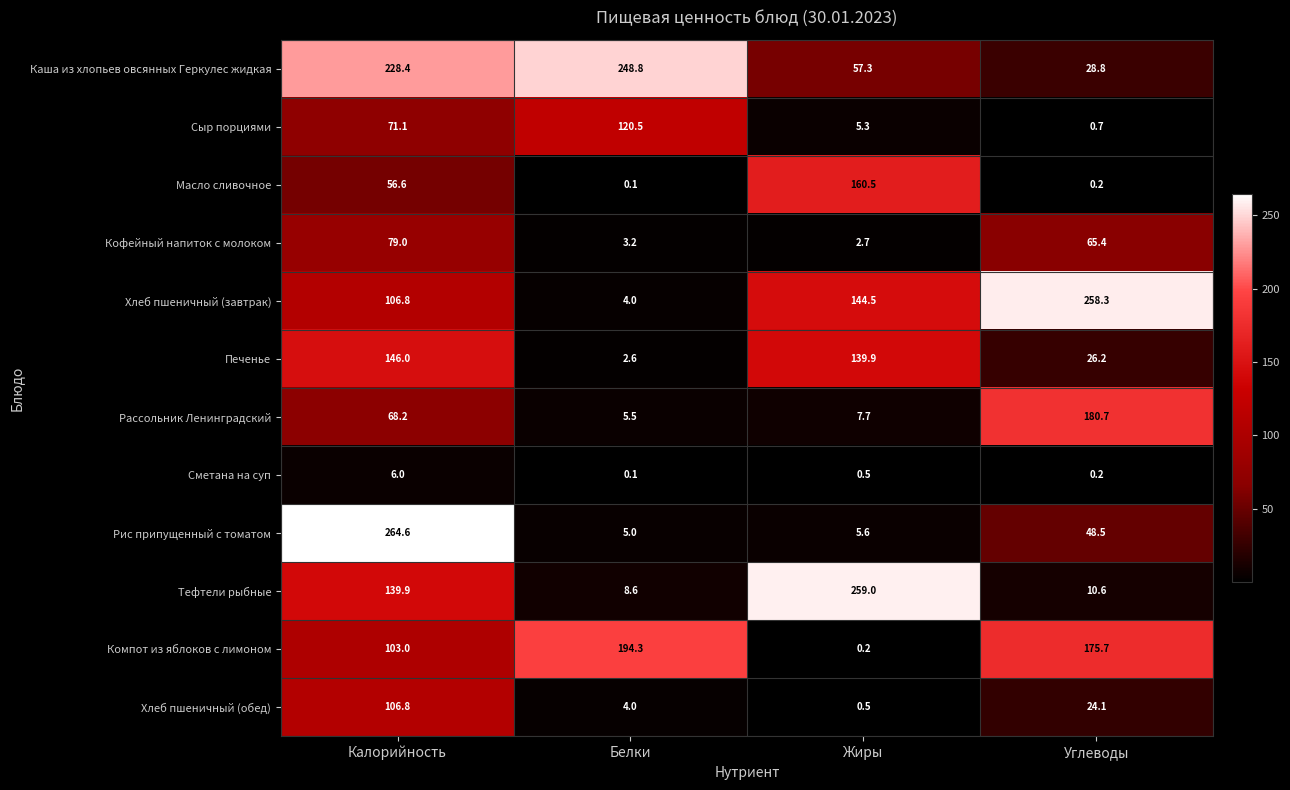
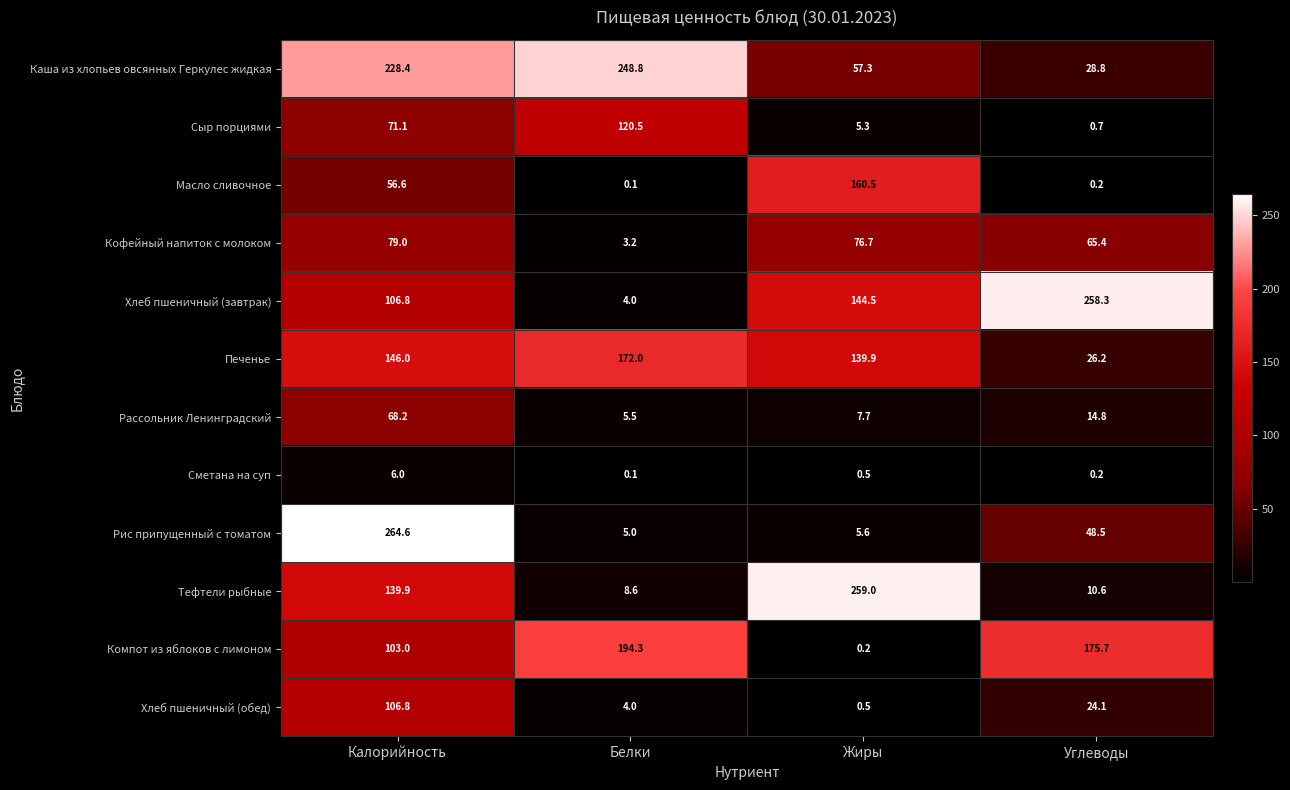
  {
    "Каша из хлопьев овсянных Геркулес жидкая": {
      "Калорийность": 228.4,
      "Белки": 248.8,
      "Жиры": 57.3,
      "Углеводы": 28.8
    },
    "Сыр порциями": {
      "Калорийность": 71.1,
      "Белки": 120.5,
      "Жиры": 5.3,
      "Углеводы": 0.7
    },
    "Масло сливочное": {
      "Калорийность": 56.6,
      "Белки": 0.1,
      "Жиры": 160.5,
      "Углеводы": 0.2
    },
    "Кофейный напиток с молоком": {
      "Калорийность": 79.0,
      "Белки": 3.2,
-     "Жиры": 2.7,
+     "Жиры": 76.7,
      "Углеводы": 65.4
    },
    "Хлеб пшеничный (завтрак)": {
      "Калорийность": 106.8,
      "Белки": 4.0,
      "Жиры": 144.5,
      "Углеводы": 258.3
    },
    "Печенье": {
      "Калорийность": 146.0,
-     "Белки": 2.6,
+     "Белки": 172.0,
      "Жиры": 139.9,
      "Углеводы": 26.2
    },
    "Рассольник Ленинградский": {
      "Калорийность": 68.2,
      "Белки": 5.5,
      "Жиры": 7.7,
-     "Углеводы": 180.7
+     "Углеводы": 14.8
    },
    "Сметана на суп": {
      "Калорийность": 6.0,
      "Белки": 0.1,
      "Жиры": 0.5,
      "Углеводы": 0.2
    },
    "Рис припущенный с томатом": {
      "Калорийность": 264.6,
      "Белки": 5.0,
      "Жиры": 5.6,
      "Углеводы": 48.5
    },
    "Тефтели рыбные": {
      "Калорийность": 139.9,
      "Белки": 8.6,
      "Жиры": 259.0,
      "Углеводы": 10.6
    },
    "Компот из яблоков с лимоном": {
      "Калорийность": 103.0,
      "Белки": 194.3,
      "Жиры": 0.2,
      "Углеводы": 175.7
    },
    "Хлеб пшеничный (обед)": {
      "Калорийность": 106.8,
      "Белки": 4.0,
      "Жиры": 0.5,
      "Углеводы": 24.1
    }
  }
